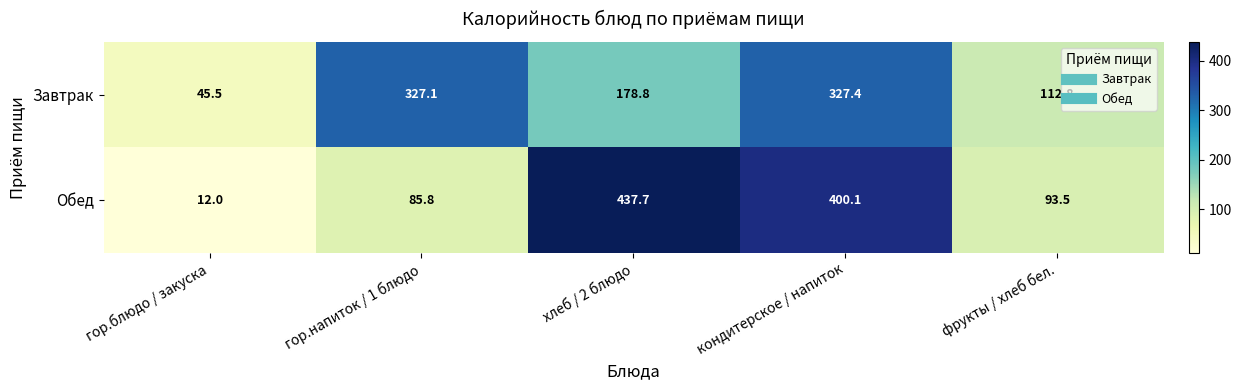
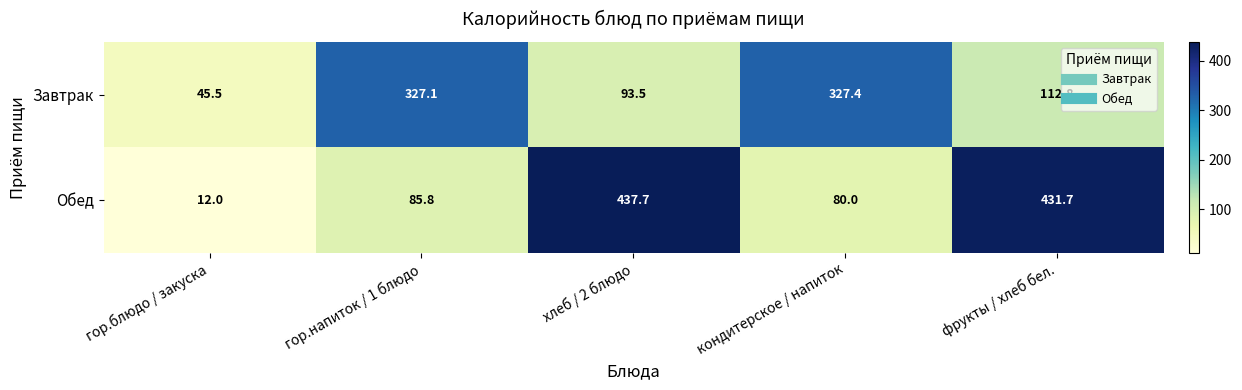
  {
    "Завтрак": {
      "гор.блюдо / закуска": 45.5,
      "гор.напиток / 1 блюдо": 327.1,
-     "хлеб / 2 блюдо": 178.8,
+     "хлеб / 2 блюдо": 93.5,
      "кондитерское / напиток": 327.4
    },
    "Обед": {
      "гор.блюдо / закуска": 12.0,
      "гор.напиток / 1 блюдо": 85.8,
      "хлеб / 2 блюдо": 437.7,
-     "кондитерское / напиток": 400.1,
-     "фрукты / хлеб бел.": 93.5
+     "кондитерское / напиток": 80.0,
+     "фрукты / хлеб бел.": 431.7
    }
  }
